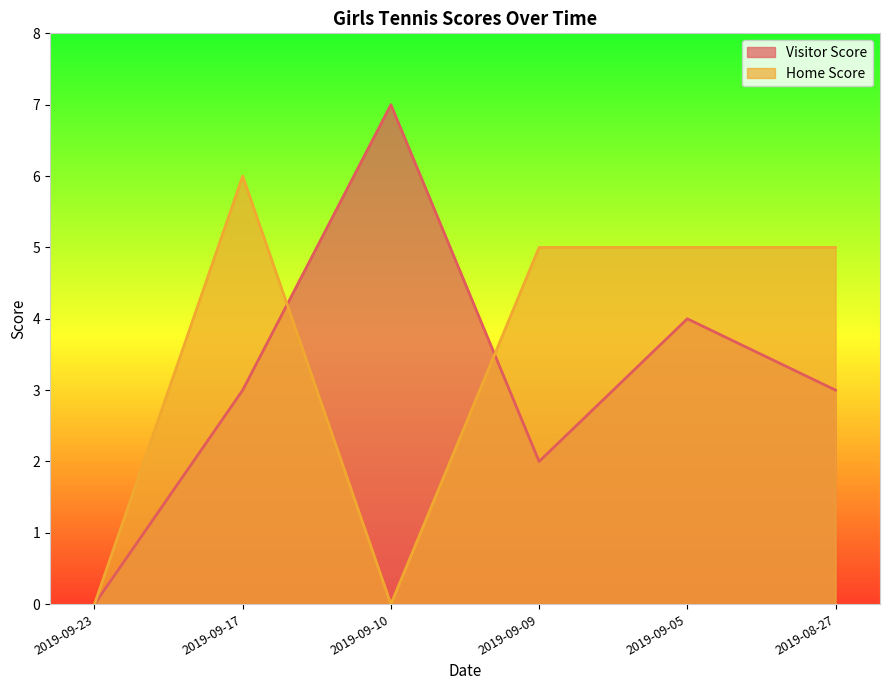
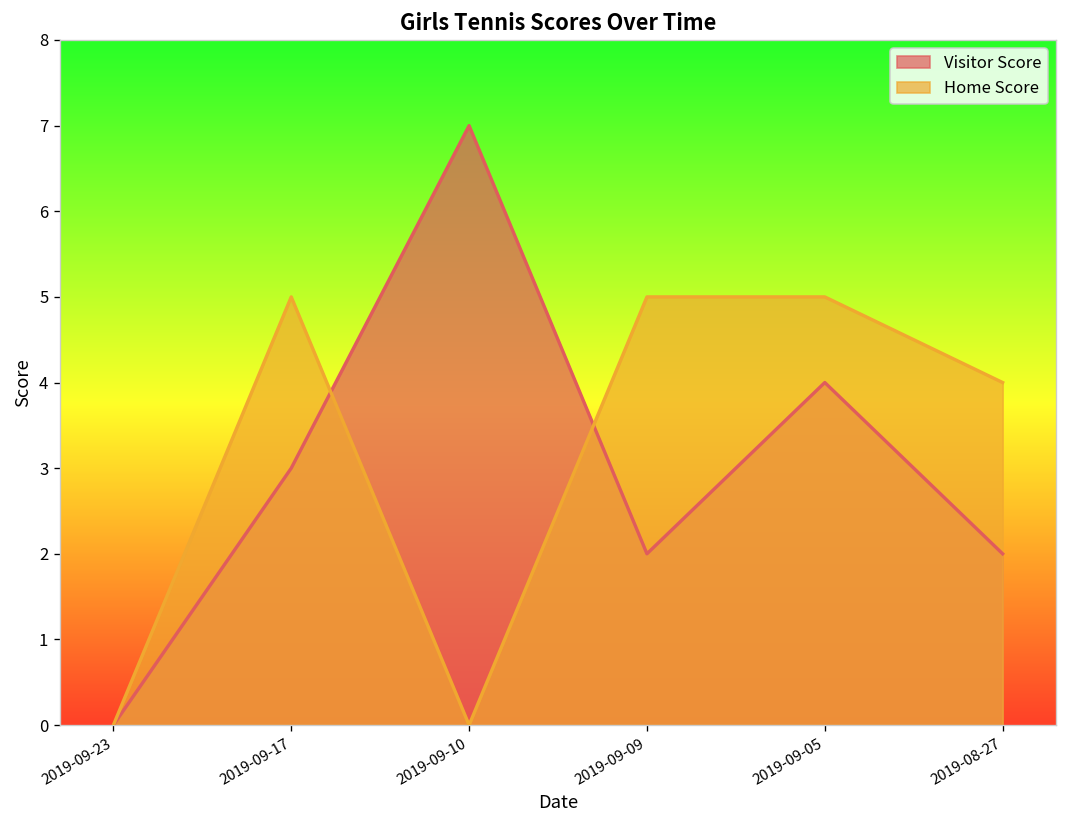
  {
    "Visitor Score": {
      "2019-09-17": 3,
      "2019-09-10": 7,
      "2019-09-09": 2,
      "2019-09-05": 4,
-     "2019-08-27": 3
+     "2019-08-27": 2
    },
    "Home Score": {
-     "2019-09-17": 6,
+     "2019-09-17": 5,
      "2019-09-10": 0,
      "2019-09-09": 5,
      "2019-09-05": 5,
-     "2019-08-27": 5
+     "2019-08-27": 4
    }
  }
